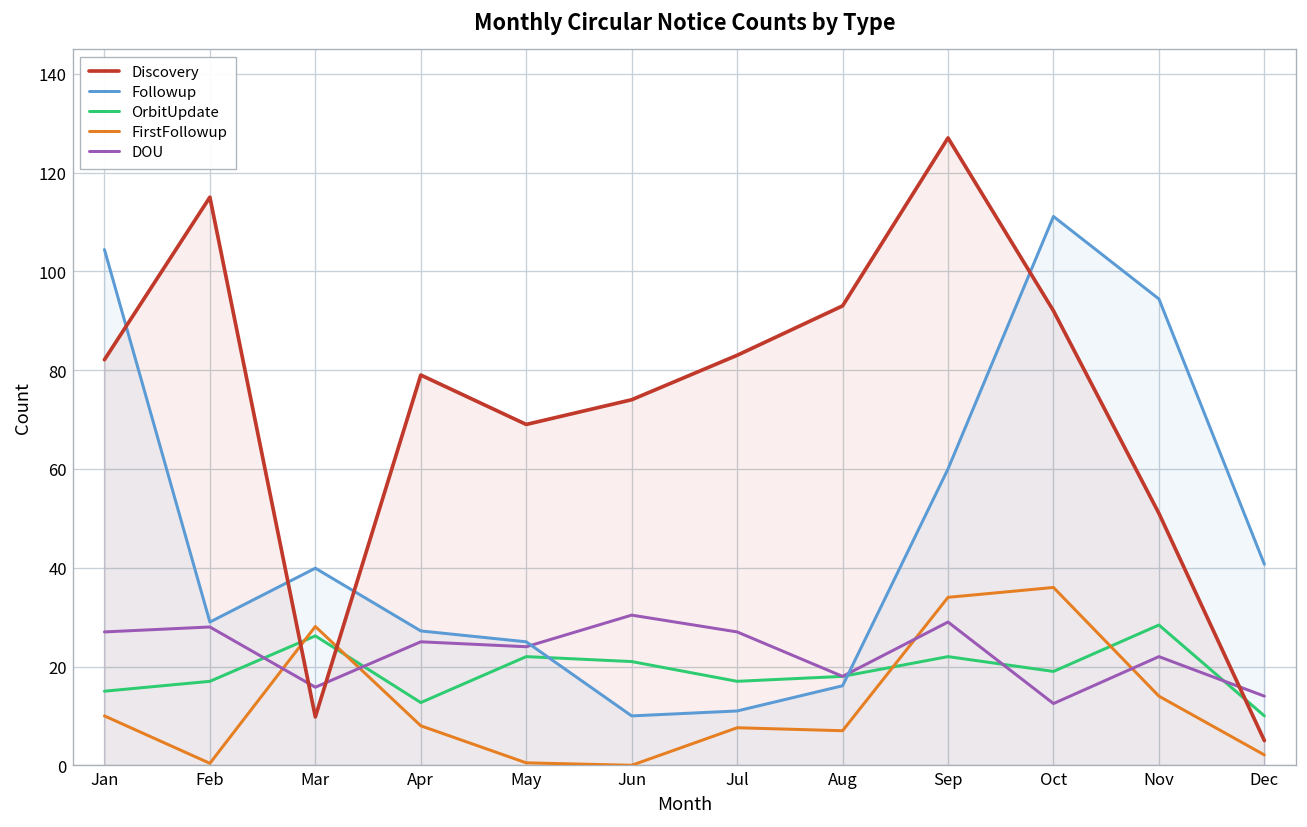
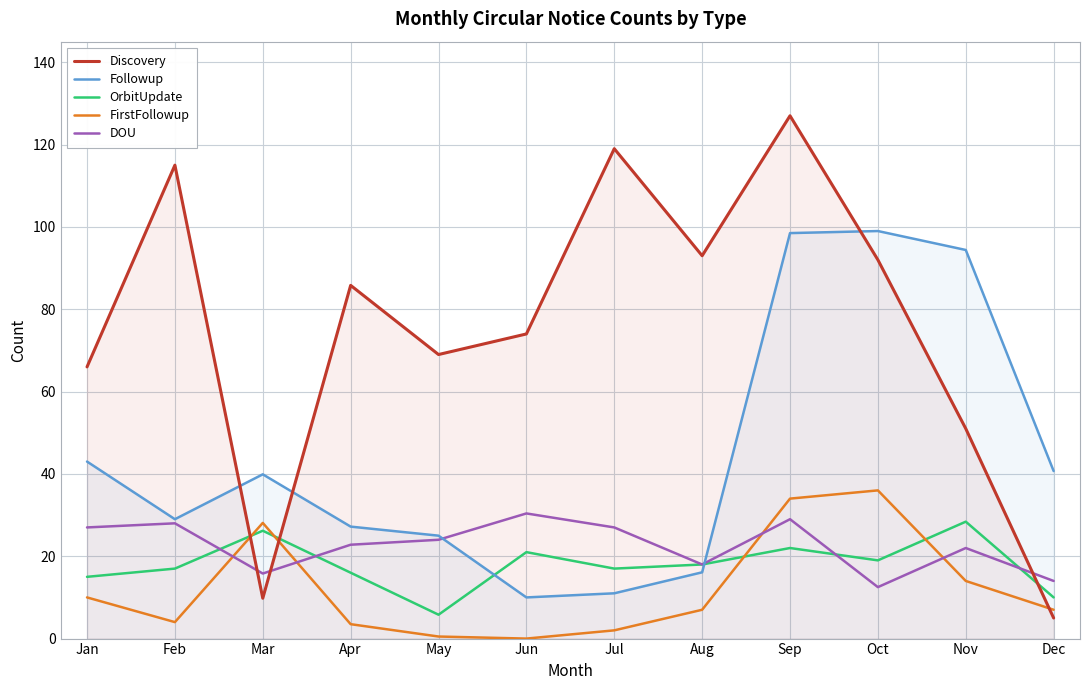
  {
    "Discovery": {
-     "Jan": 82,
+     "Jan": 66,
      "Feb": 115,
      "Mar": 10,
-     "Apr": 79,
+     "Apr": 86,
      "May": 69,
      "Jun": 74,
-     "Jul": 83,
+     "Jul": 119,
      "Aug": 93,
      "Sep": 127,
      "Oct": 92,
      "Nov": 51,
      "Dec": 5
    },
    "Followup": {
-     "Jan": 104,
+     "Jan": 43,
      "Feb": 29,
      "Mar": 40,
      "Apr": 27,
      "May": 25,
      "Jun": 10,
      "Jul": 11,
      "Aug": 16,
-     "Sep": 60,
-     "Oct": 111,
+     "Sep": 99,
+     "Oct": 99,
      "Nov": 94,
      "Dec": 41
    },
    "OrbitUpdate": {
      "Jan": 15,
      "Feb": 17,
      "Mar": 26,
-     "Apr": 13,
-     "May": 22,
+     "Apr": 16,
+     "May": 6,
      "Jun": 21,
      "Jul": 17,
      "Sep": 22,
      "Oct": 19,
      "Nov": 28,
      "Dec": 10
    },
    "FirstFollowup": {
      "Jan": 10,
-     "Feb": 0,
+     "Feb": 4,
      "Mar": 28,
-     "Apr": 8,
+     "Apr": 4,
      "May": 1,
      "Jun": 0,
-     "Jul": 8,
+     "Jul": 2,
      "Aug": 7,
      "Sep": 34,
      "Oct": 36,
      "Nov": 14,
-     "Dec": 2
+     "Dec": 7
    },
    "DOU": {
      "Jan": 27,
      "Feb": 28,
      "Mar": 16,
-     "Apr": 25,
+     "Apr": 23,
      "May": 24,
      "Jun": 30,
      "Jul": 27,
      "Sep": 29,
      "Oct": 13,
      "Nov": 22,
      "Dec": 14
    }
  }
